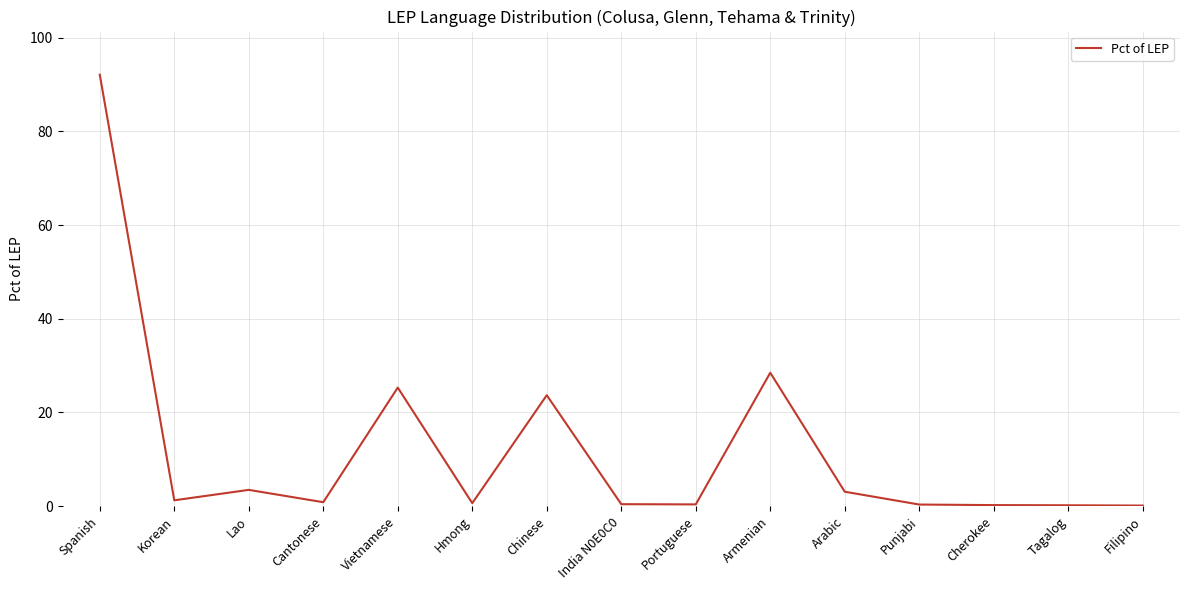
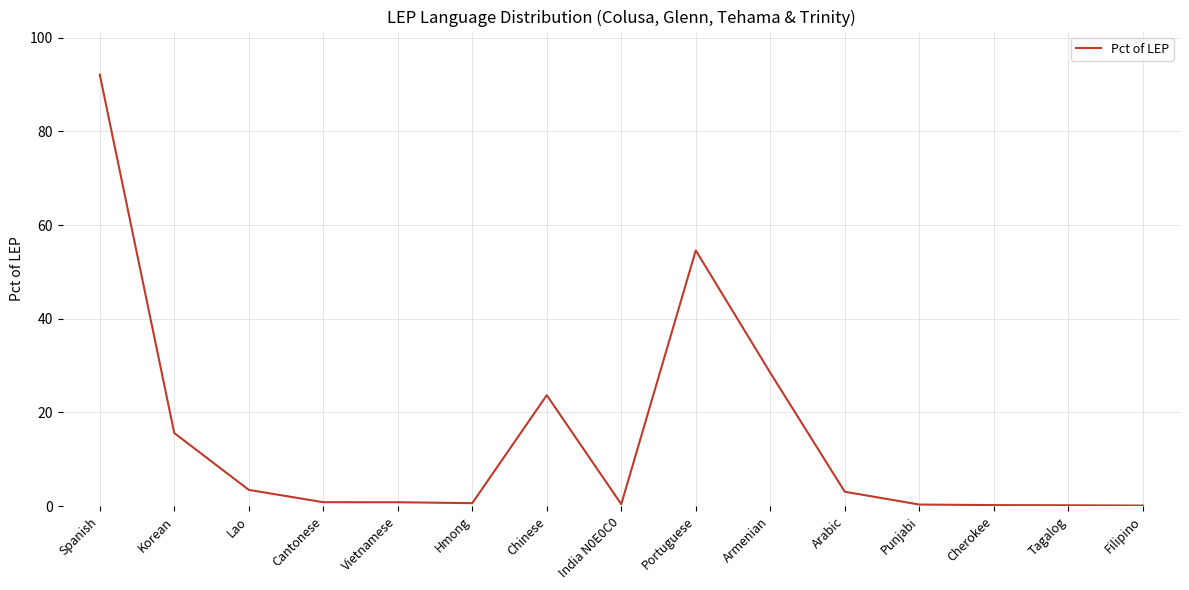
  {
    "Spanish": 92,
-   "Korean": 1,
+   "Korean": 16,
    "Lao": 3,
    "Cantonese": 1,
-   "Vietnamese": 25,
+   "Vietnamese": 1,
    "Hmong": 1,
    "Chinese": 24,
    "India N0E0C0": 0,
-   "Portuguese": 0,
+   "Portuguese": 55,
    "Armenian": 28,
    "Arabic": 3,
    "Punjabi": 0,
    "Cherokee": 0,
    "Tagalog": 0,
    "Filipino": 0
  }
